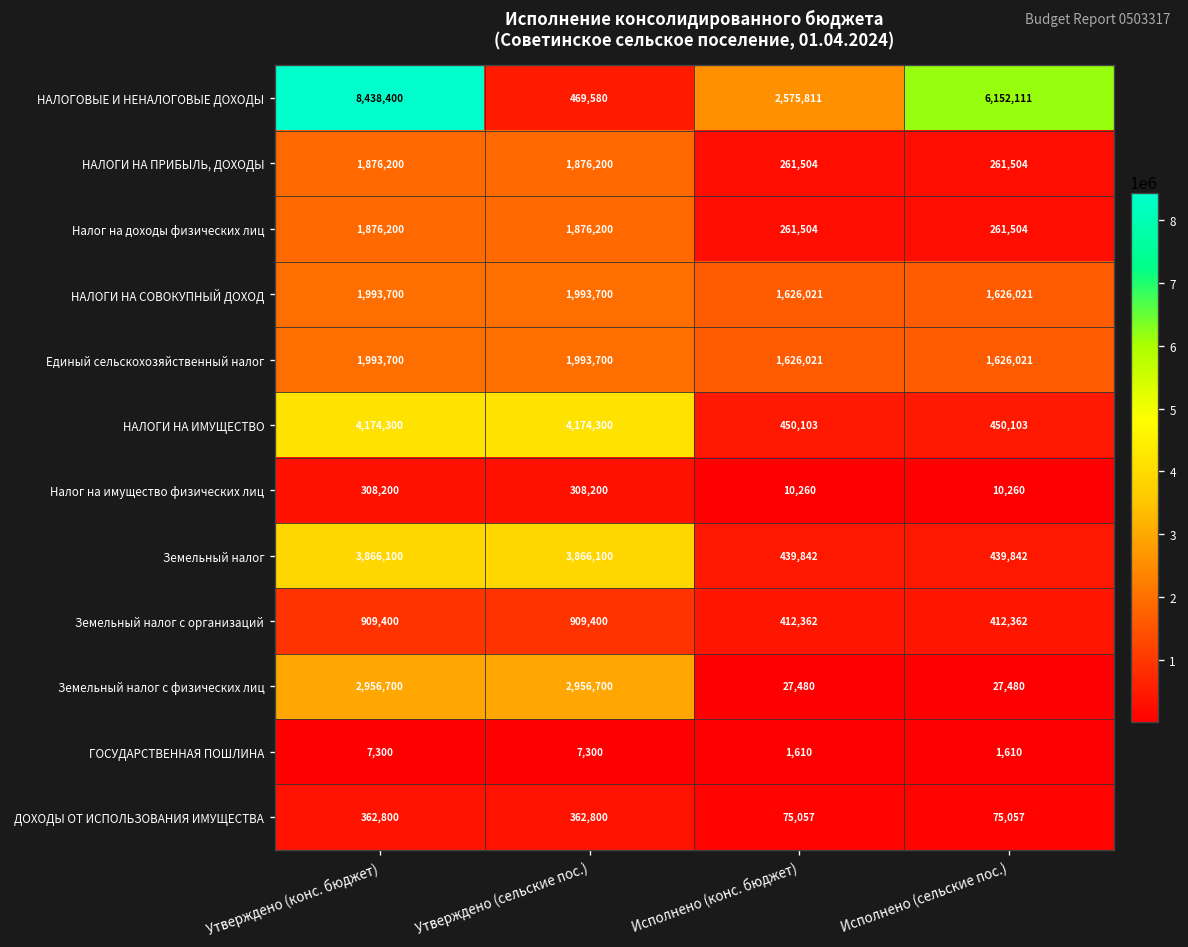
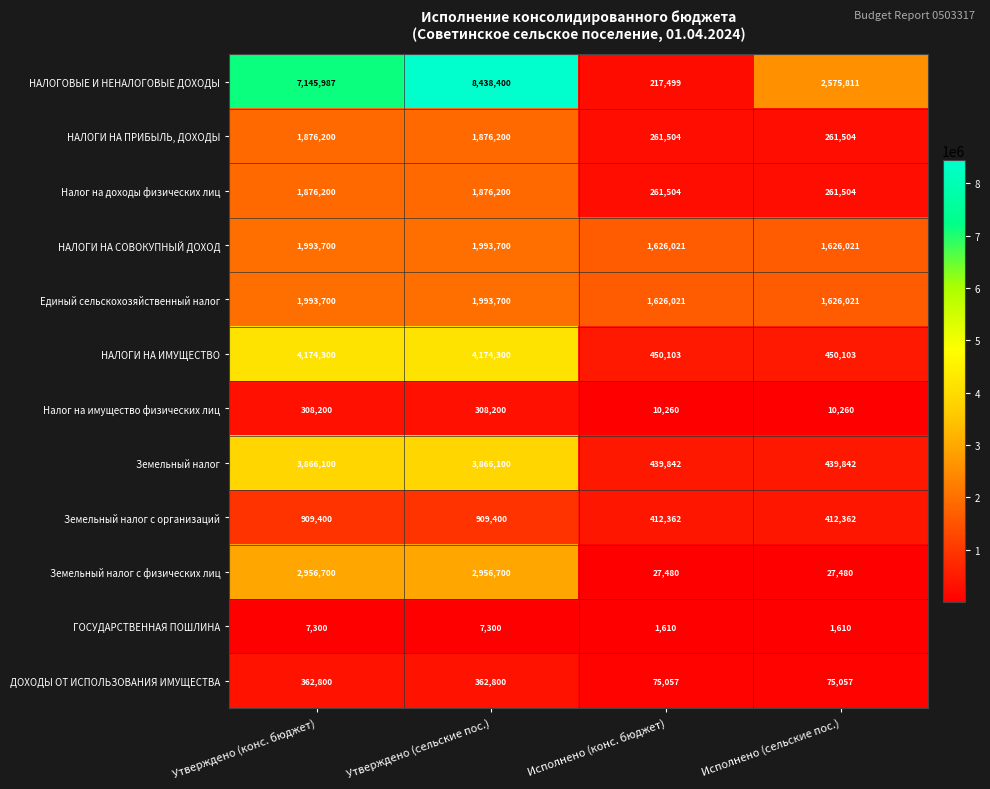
  {
    "НАЛОГОВЫЕ И НЕНАЛОГОВЫЕ ДОХОДЫ": {
-     "Утверждено (конс. бюджет)": "8,438,400",
-     "Утверждено (сельские пос.)": "469,580",
-     "Исполнено (конс. бюджет)": "2,575,811",
-     "Исполнено (сельские пос.)": "6,152,111"
+     "Утверждено (конс. бюджет)": "7,145,987",
+     "Утверждено (сельские пос.)": "8,438,400",
+     "Исполнено (конс. бюджет)": "217,499",
+     "Исполнено (сельские пос.)": "2,575,811"
    },
    "НАЛОГИ НА ПРИБЫЛЬ, ДОХОДЫ": {
      "Утверждено (конс. бюджет)": "1,876,200",
      "Утверждено (сельские пос.)": "1,876,200",
      "Исполнено (конс. бюджет)": "261,504",
      "Исполнено (сельские пос.)": "261,504"
    },
    "Налог на доходы физических лиц": {
      "Утверждено (конс. бюджет)": "1,876,200",
      "Утверждено (сельские пос.)": "1,876,200",
      "Исполнено (конс. бюджет)": "261,504",
      "Исполнено (сельские пос.)": "261,504"
    },
    "НАЛОГИ НА СОВОКУПНЫЙ ДОХОД": {
      "Утверждено (конс. бюджет)": "1,993,700",
      "Утверждено (сельские пос.)": "1,993,700",
      "Исполнено (конс. бюджет)": "1,626,021",
      "Исполнено (сельские пос.)": "1,626,021"
    },
    "Единый сельскохозяйственный налог": {
      "Утверждено (конс. бюджет)": "1,993,700",
      "Утверждено (сельские пос.)": "1,993,700",
      "Исполнено (конс. бюджет)": "1,626,021",
      "Исполнено (сельские пос.)": "1,626,021"
    },
    "НАЛОГИ НА ИМУЩЕСТВО": {
      "Утверждено (конс. бюджет)": "4,174,300",
      "Утверждено (сельские пос.)": "4,174,300",
      "Исполнено (конс. бюджет)": "450,103",
      "Исполнено (сельские пос.)": "450,103"
    },
    "Налог на имущество физических лиц": {
      "Утверждено (конс. бюджет)": "308,200",
      "Утверждено (сельские пос.)": "308,200",
      "Исполнено (конс. бюджет)": "10,260",
      "Исполнено (сельские пос.)": "10,260"
    },
    "Земельный налог": {
      "Утверждено (конс. бюджет)": "3,866,100",
      "Утверждено (сельские пос.)": "3,866,100",
      "Исполнено (конс. бюджет)": "439,842",
      "Исполнено (сельские пос.)": "439,842"
    },
    "Земельный налог с организаций": {
      "Утверждено (конс. бюджет)": "909,400",
      "Утверждено (сельские пос.)": "909,400",
      "Исполнено (конс. бюджет)": "412,362",
      "Исполнено (сельские пос.)": "412,362"
    },
    "Земельный налог с физических лиц": {
      "Утверждено (конс. бюджет)": "2,956,700",
      "Утверждено (сельские пос.)": "2,956,700",
      "Исполнено (конс. бюджет)": "27,480",
      "Исполнено (сельские пос.)": "27,480"
    },
    "ГОСУДАРСТВЕННАЯ ПОШЛИНА": {
      "Утверждено (конс. бюджет)": "7,300",
      "Утверждено (сельские пос.)": "7,300",
      "Исполнено (конс. бюджет)": "1,610",
      "Исполнено (сельские пос.)": "1,610"
    },
    "ДОХОДЫ ОТ ИСПОЛЬЗОВАНИЯ ИМУЩЕСТВА": {
      "Утверждено (конс. бюджет)": "362,800",
      "Утверждено (сельские пос.)": "362,800",
      "Исполнено (конс. бюджет)": "75,057",
      "Исполнено (сельские пос.)": "75,057"
    }
  }
